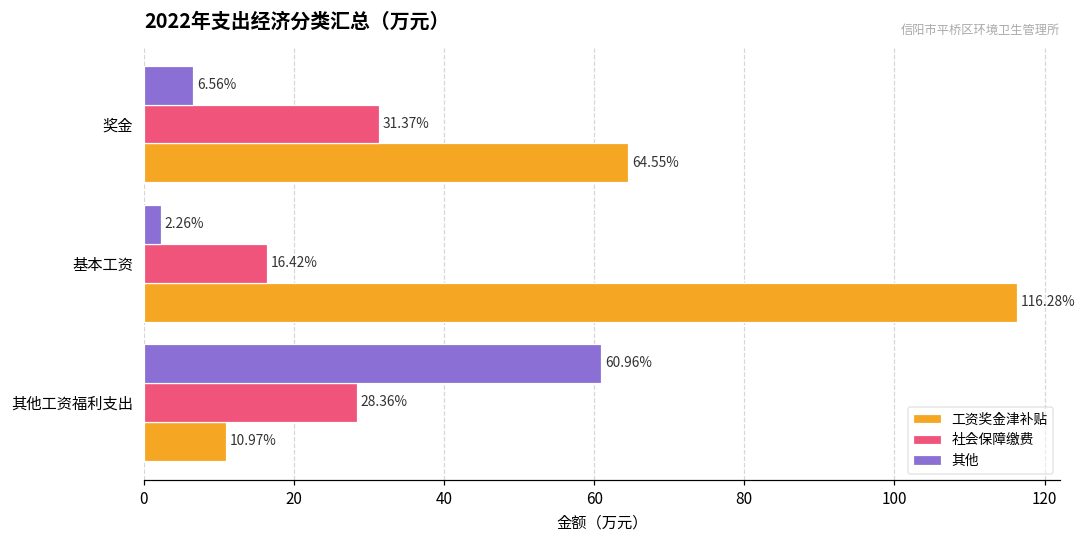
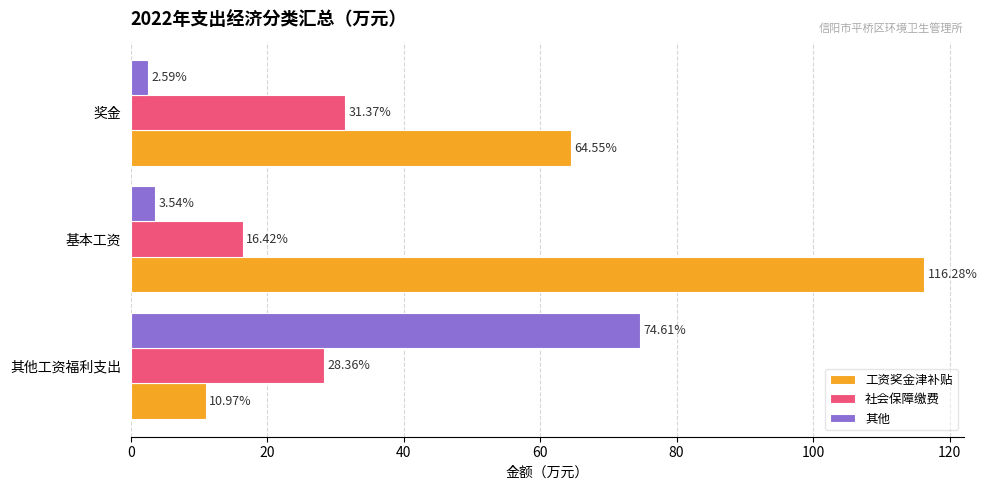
  {
    "工资奖金津补贴": {
      "奖金": "64.55%",
      "基本工资": "116.28%",
      "其他工资福利支出": "10.97%"
    },
    "社会保障缴费": {
      "奖金": "31.37%",
      "基本工资": "16.42%",
      "其他工资福利支出": "28.36%"
    },
    "其他": {
-     "奖金": "6.56%",
-     "基本工资": "2.26%",
-     "其他工资福利支出": "60.96%"
+     "奖金": "2.59%",
+     "基本工资": "3.54%",
+     "其他工资福利支出": "74.61%"
    }
  }
